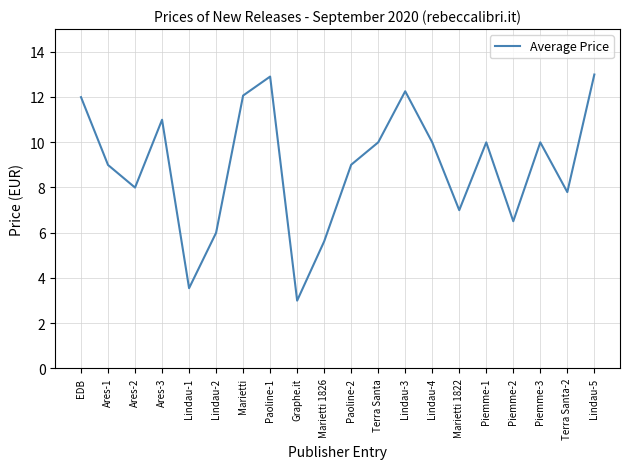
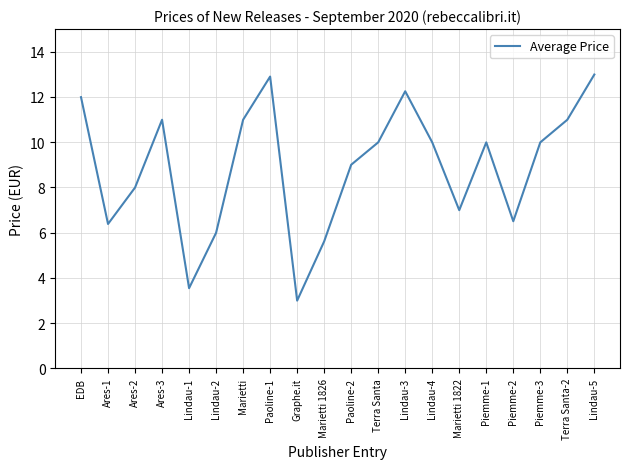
  {
    "EDB": 12.0,
-   "Ares-1": 9.0,
+   "Ares-1": 6.4,
    "Ares-2": 8.0,
    "Ares-3": 11.0,
    "Lindau-1": 3.5,
    "Lindau-2": 6.0,
-   "Marietti": 12.1,
+   "Marietti": 11.0,
    "Paoline-1": 12.9,
    "Graphe.it": 3.0,
    "Marietti 1826": 5.6,
    "Paoline-2": 9.0,
    "Terra Santa": 10.0,
    "Lindau-3": 12.3,
    "Lindau-4": 10.0,
    "Marietti 1822": 7.0,
    "Piemme-1": 10.0,
    "Piemme-2": 6.5,
    "Piemme-3": 10.0,
-   "Terra Santa-2": 7.8,
+   "Terra Santa-2": 11.0,
    "Lindau-5": 13.0
  }
